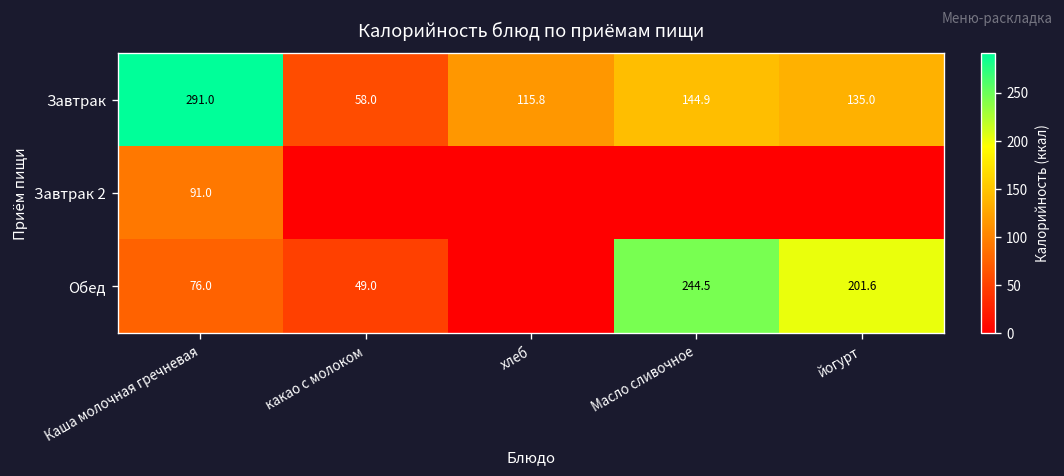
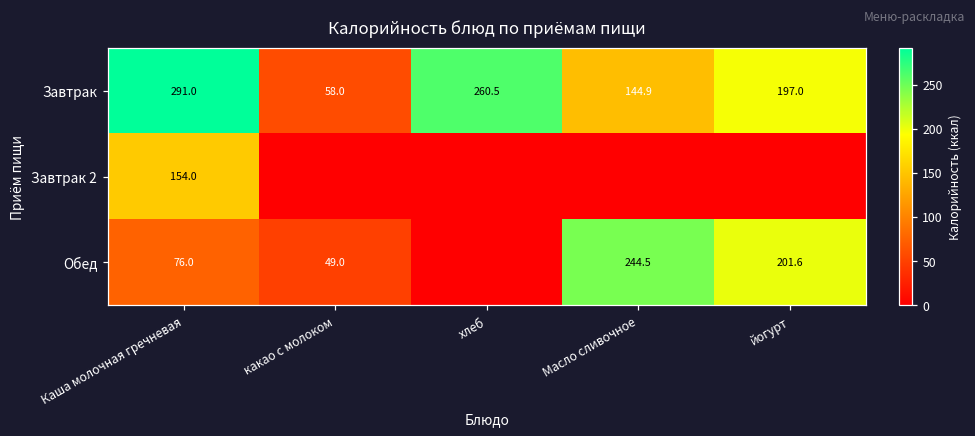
  {
    "Завтрак": {
      "Каша молочная гречневая": 291.0,
      "какао с молоком": 58.0,
-     "хлеб": 115.8,
+     "хлеб": 260.5,
      "Масло сливочное": 144.9,
-     "йогурт": 135.0
+     "йогурт": 197.0
    },
    "Завтрак 2": {
-     "Каша молочная гречневая": 91.0
+     "Каша молочная гречневая": 154.0
    },
    "Обед": {
      "Каша молочная гречневая": 76.0,
      "какао с молоком": 49.0,
      "Масло сливочное": 244.5,
      "йогурт": 201.6
    }
  }
